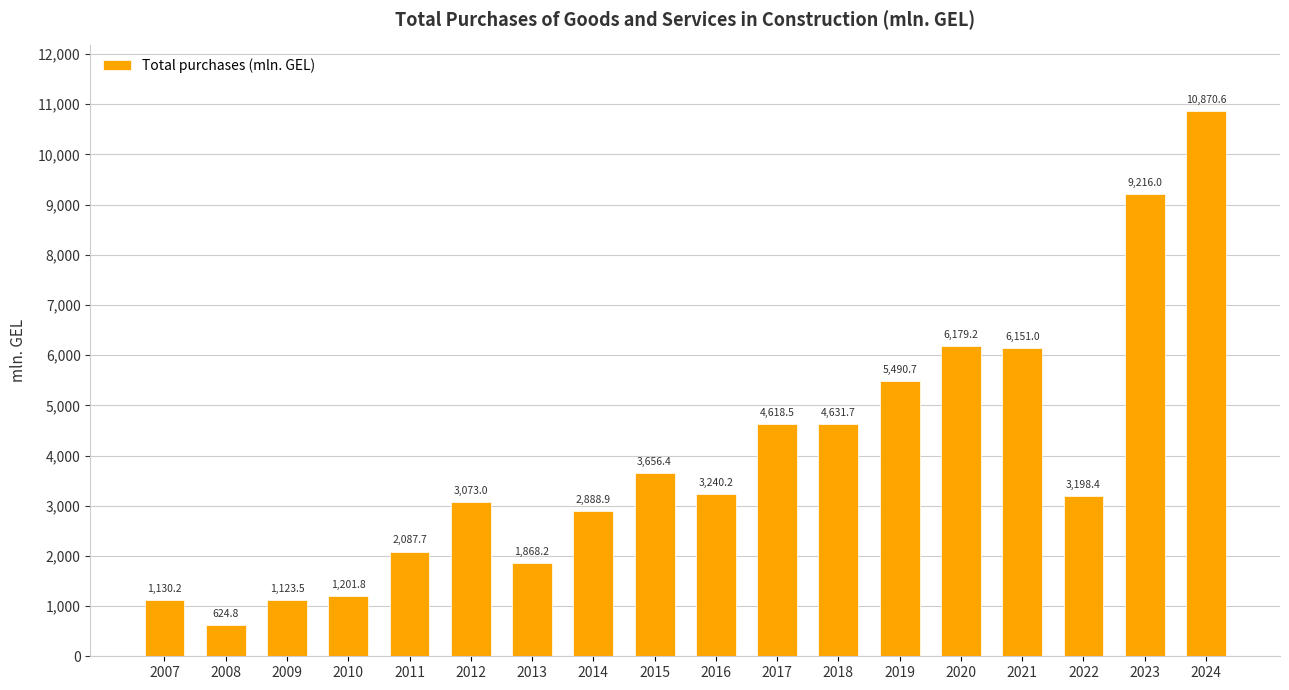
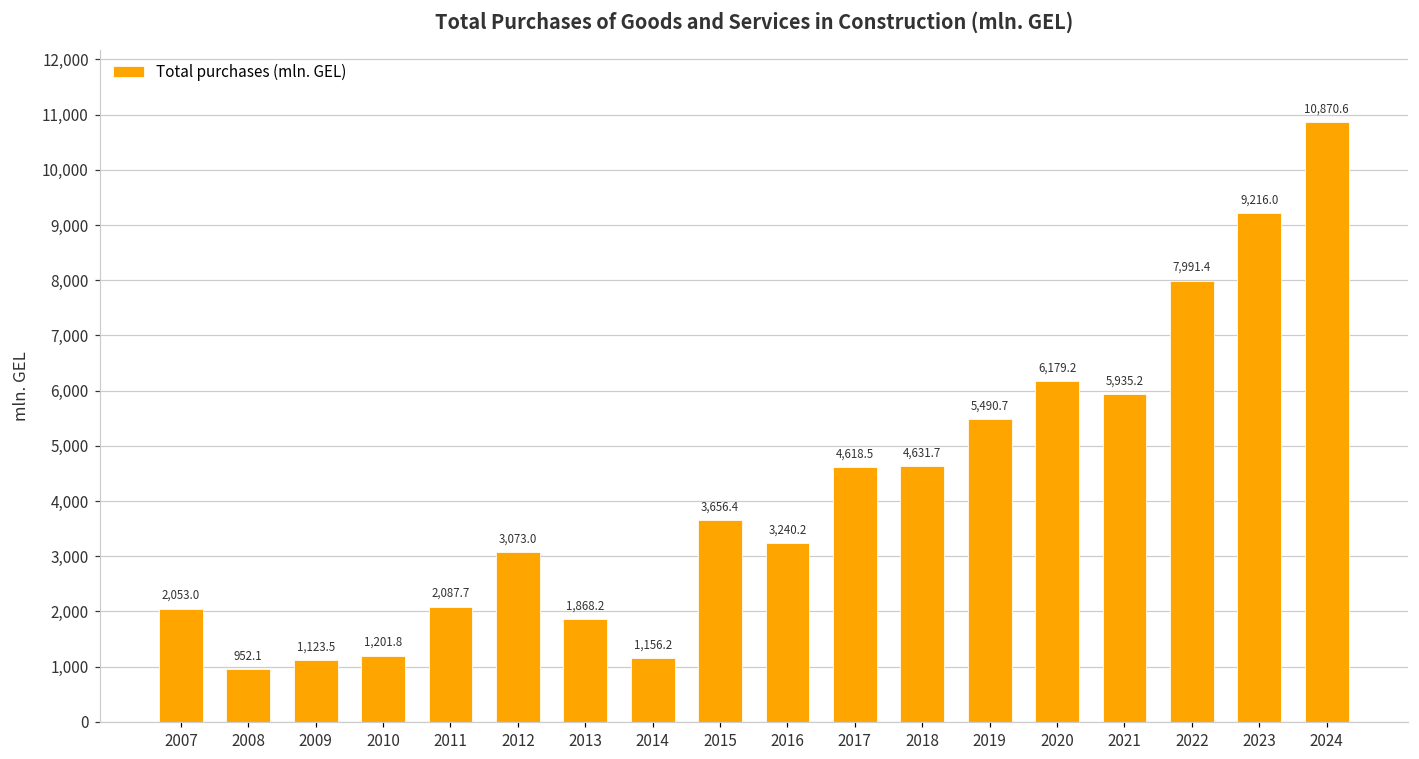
  {
-   "2007": "1,130.2",
-   "2008": "624.8",
+   "2007": "2,053.0",
+   "2008": "952.1",
    "2009": "1,123.5",
    "2010": "1,201.8",
    "2011": "2,087.7",
    "2012": "3,073.0",
    "2013": "1,868.2",
-   "2014": "2,888.9",
+   "2014": "1,156.2",
    "2015": "3,656.4",
    "2016": "3,240.2",
    "2017": "4,618.5",
    "2018": "4,631.7",
    "2019": "5,490.7",
    "2020": "6,179.2",
-   "2021": "6,151.0",
-   "2022": "3,198.4",
+   "2021": "5,935.2",
+   "2022": "7,991.4",
    "2023": "9,216.0",
    "2024": "10,870.6"
  }
